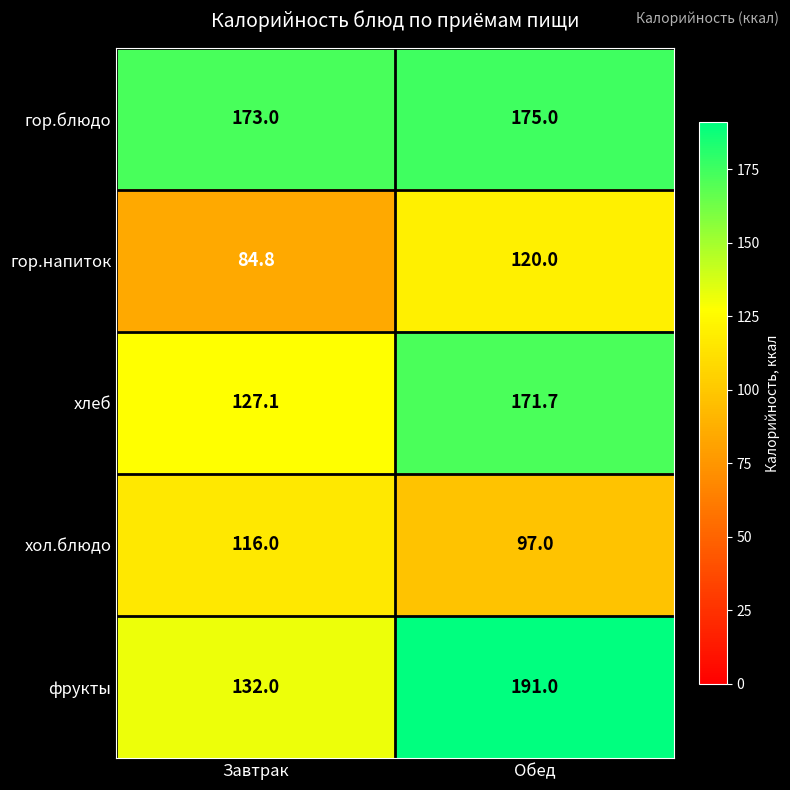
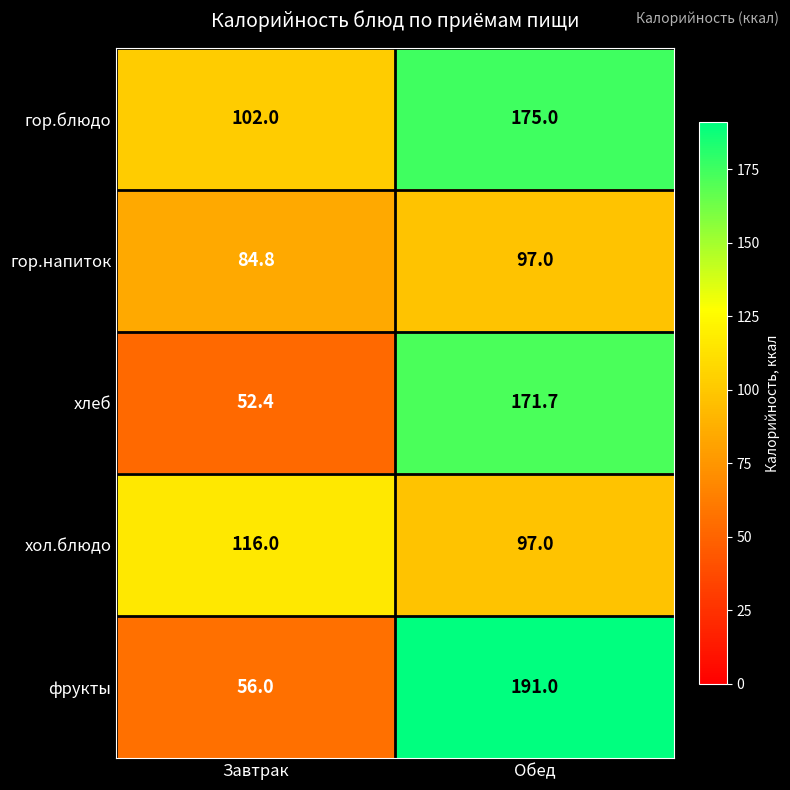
  {
    "гор.блюдо": {
-     "Завтрак": 173.0,
+     "Завтрак": 102.0,
      "Обед": 175.0
    },
    "гор.напиток": {
      "Завтрак": 84.8,
-     "Обед": 120.0
+     "Обед": 97.0
    },
    "хлеб": {
-     "Завтрак": 127.1,
+     "Завтрак": 52.4,
      "Обед": 171.7
    },
    "хол.блюдо": {
      "Завтрак": 116.0,
      "Обед": 97.0
    },
    "фрукты": {
-     "Завтрак": 132.0,
+     "Завтрак": 56.0,
      "Обед": 191.0
    }
  }
